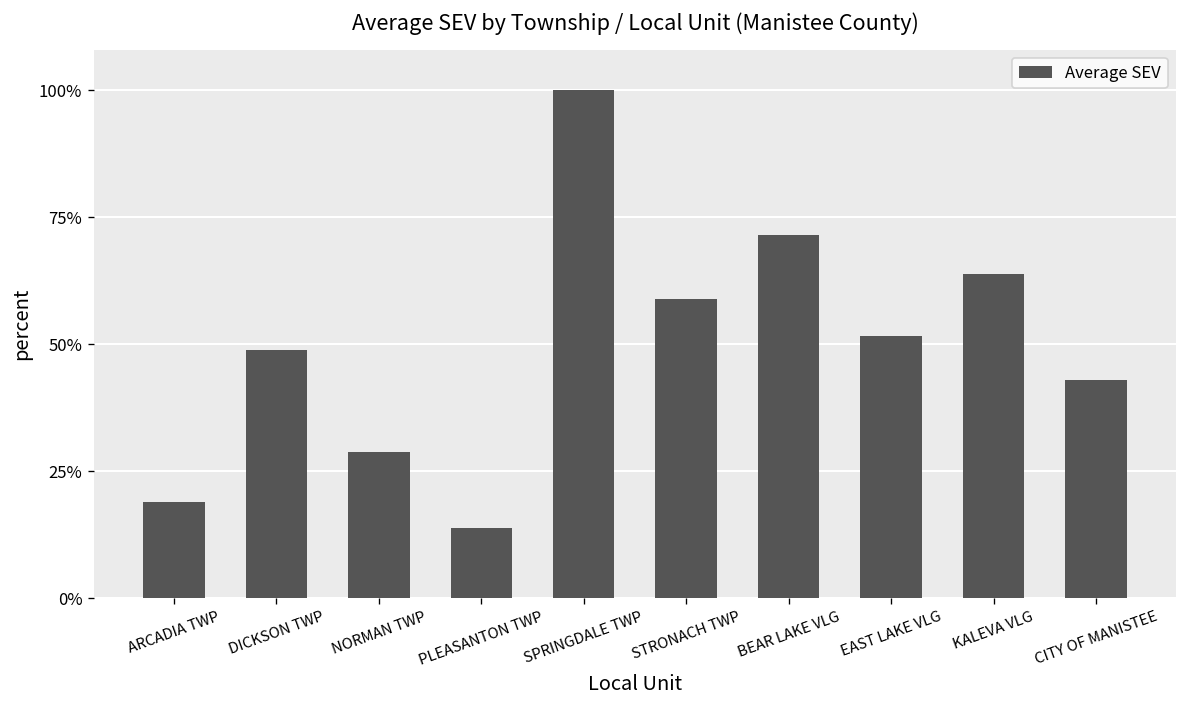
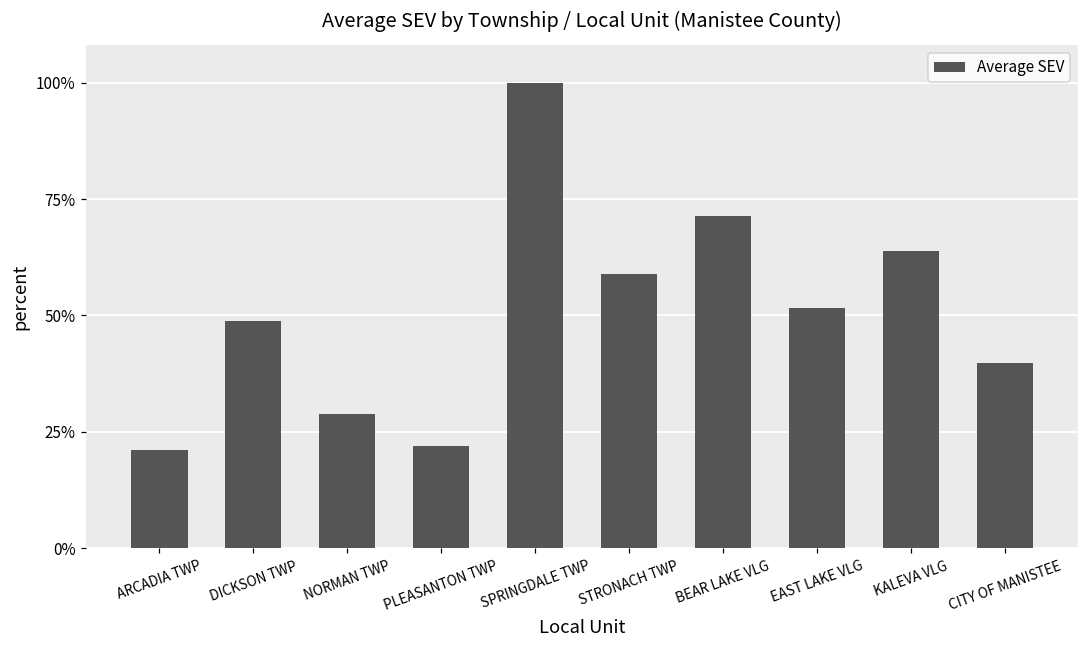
  {
-   "ARCADIA TWP": "19%",
+   "ARCADIA TWP": "21%",
    "DICKSON TWP": "49%",
    "NORMAN TWP": "29%",
-   "PLEASANTON TWP": "14%",
+   "PLEASANTON TWP": "22%",
    "SPRINGDALE TWP": "100%",
    "STRONACH TWP": "59%",
    "BEAR LAKE VLG": "71%",
    "EAST LAKE VLG": "52%",
    "KALEVA VLG": "64%",
-   "CITY OF MANISTEE": "43%"
+   "CITY OF MANISTEE": "40%"
  }
